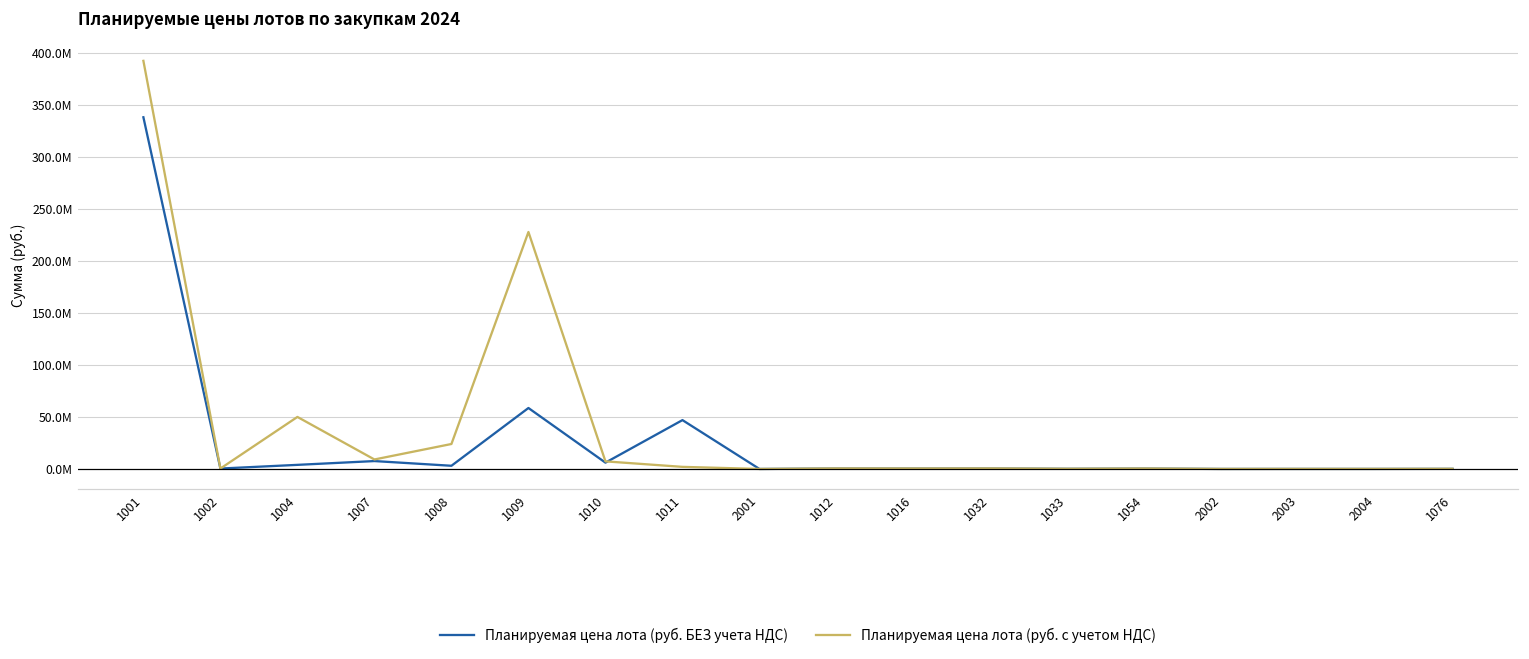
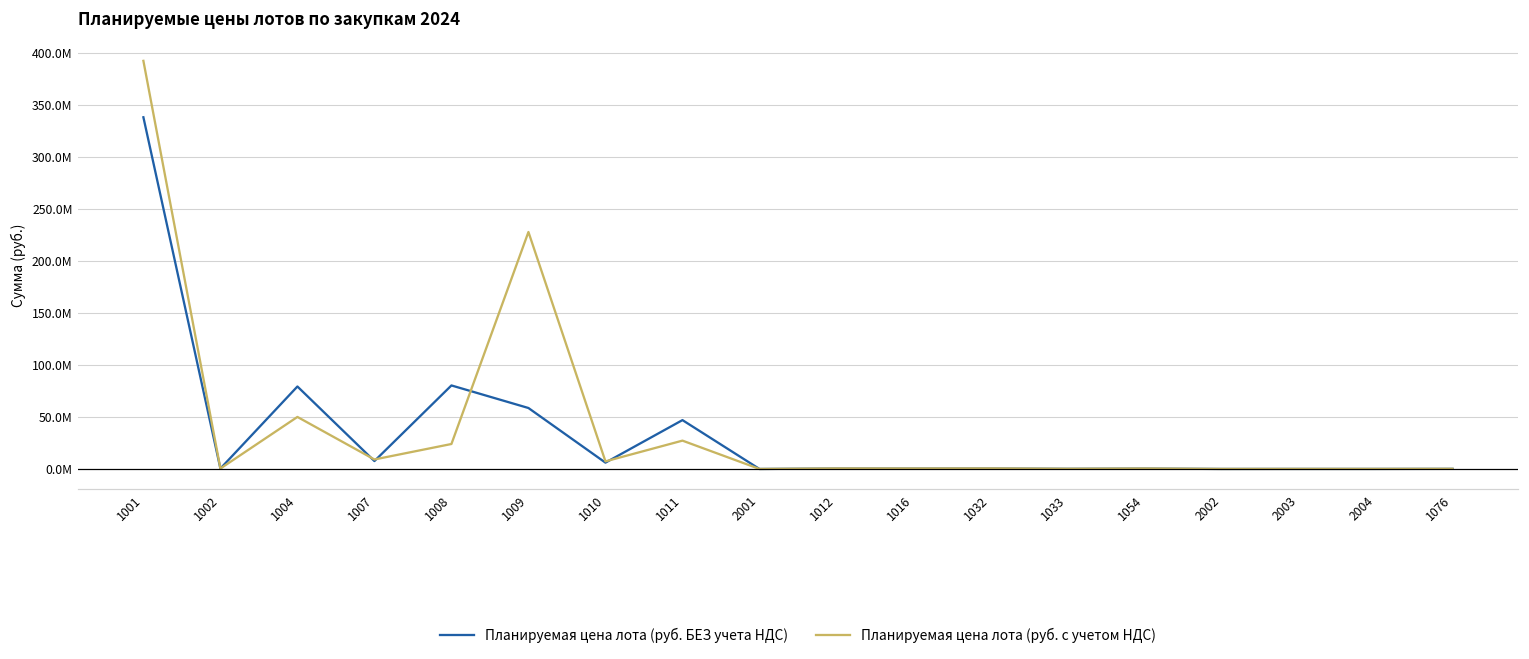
  {
    "Планируемая цена лота (руб. БЕЗ учета НДС)": {
      "1001": 340000000,
-     "1004": 0,
-     "1008": 0,
+     "1004": 80000000,
+     "1008": 80000000,
      "1009": 60000000,
      "1011": 50000000
    },
    "Планируемая цена лота (руб. с учетом НДС)": {
      "1001": 390000000,
      "1004": 50000000,
      "1008": 20000000,
      "1009": 230000000,
-     "1011": 0
+     "1011": 30000000
    }
  }
